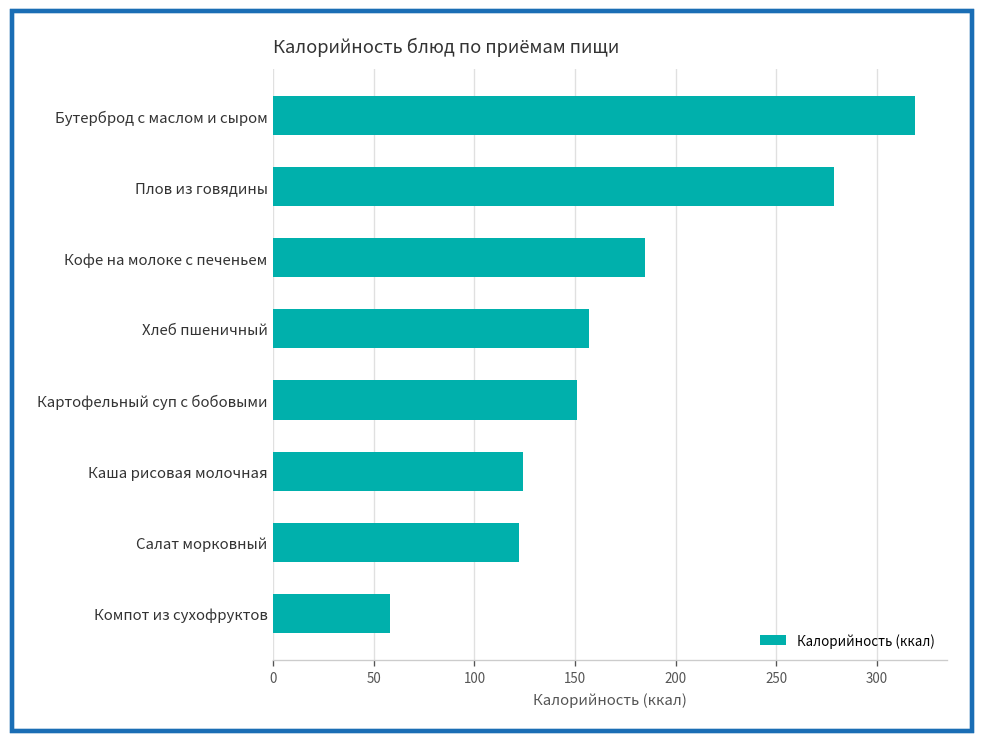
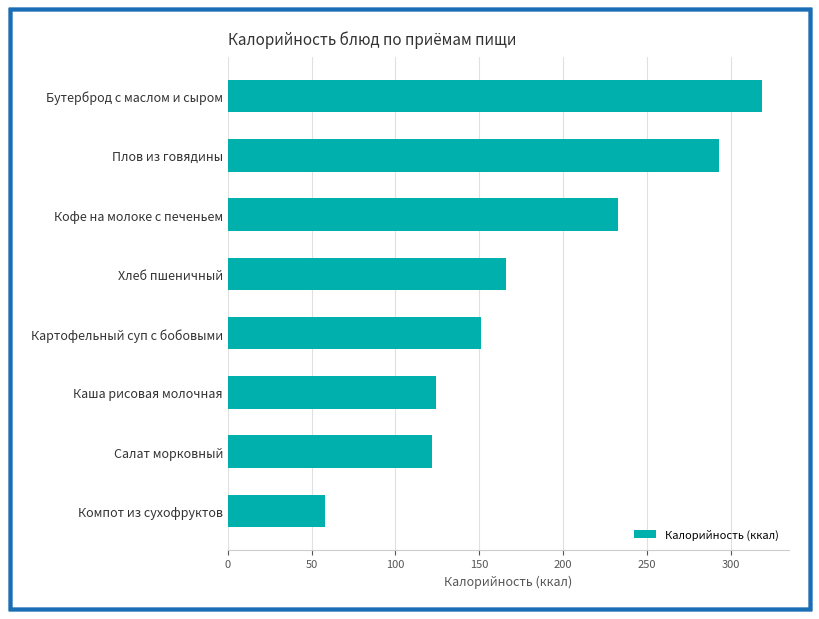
  {
    "Бутерброд с маслом и сыром": 319,
-   "Плов из говядины": 279,
-   "Кофе на молоке с печеньем": 185,
-   "Хлеб пшеничный": 157,
+   "Плов из говядины": 293,
+   "Кофе на молоке с печеньем": 233,
+   "Хлеб пшеничный": 166,
    "Картофельный суп с бобовыми": 151,
    "Каша рисовая молочная": 124,
    "Салат морковный": 122,
    "Компот из сухофруктов": 58
  }
